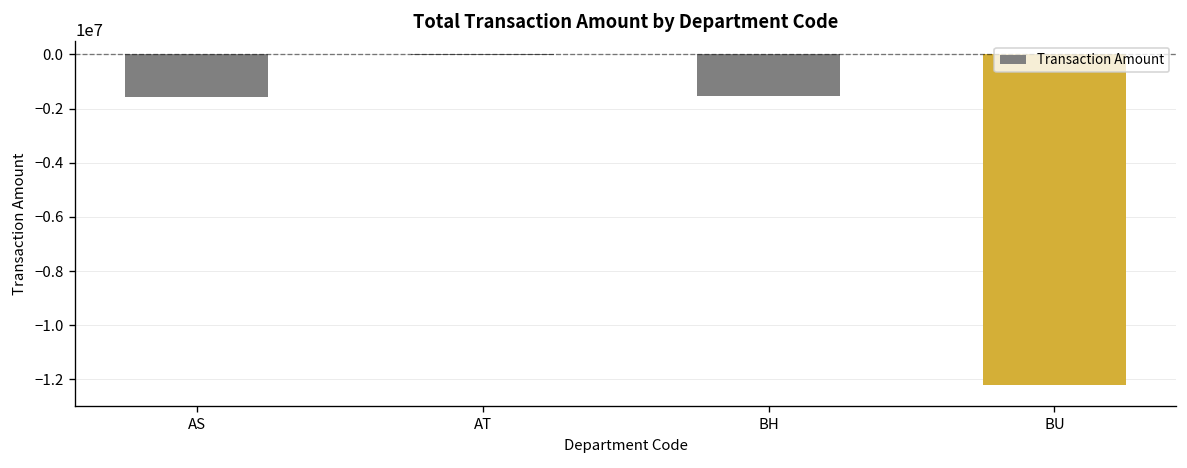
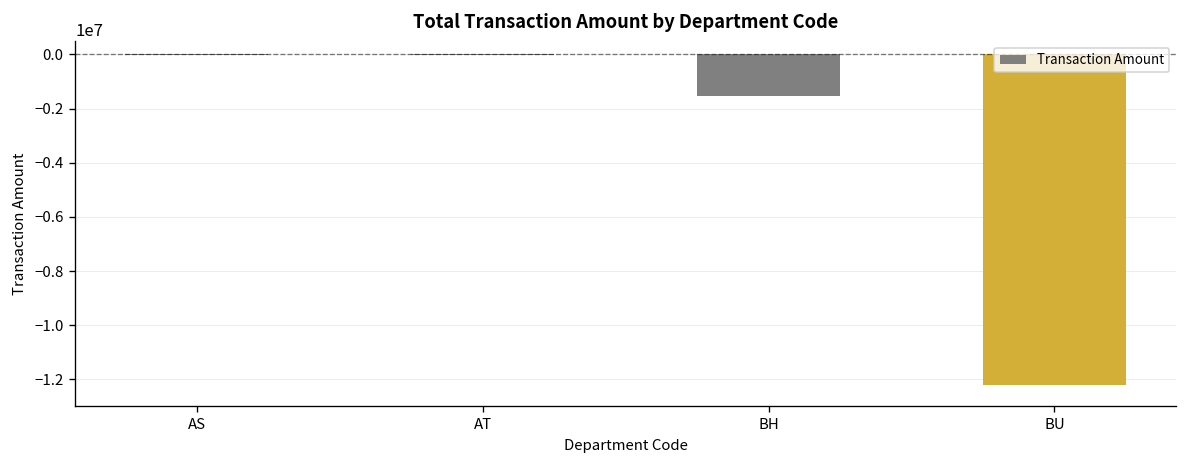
  {
-   "AS": -1600000,
+   "AS": 0,
    "BH": -1500000,
    "BU": -12200000
  }
